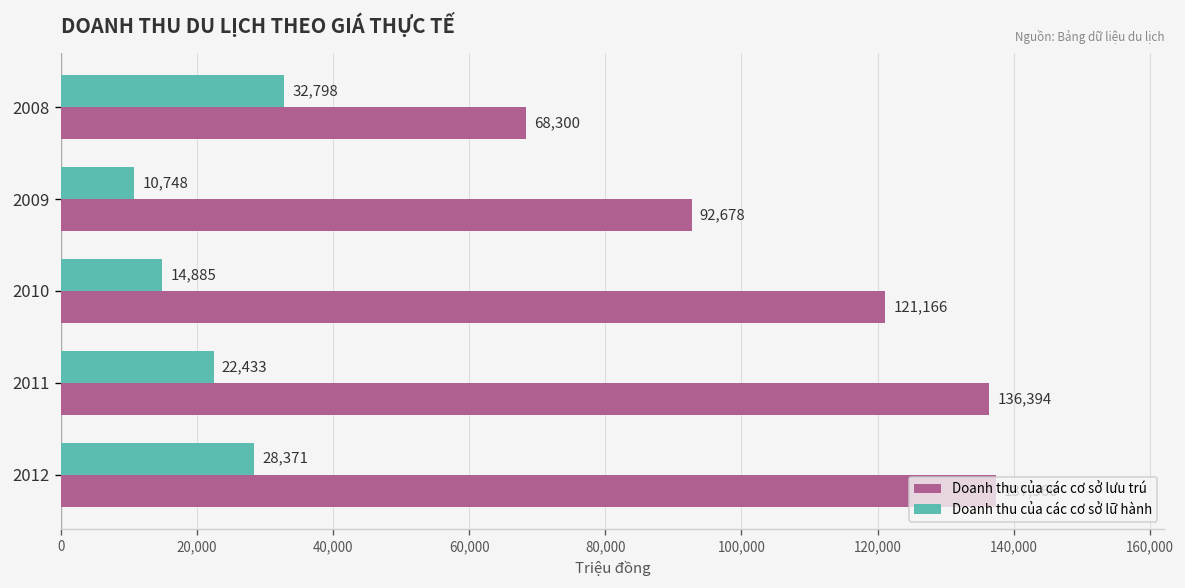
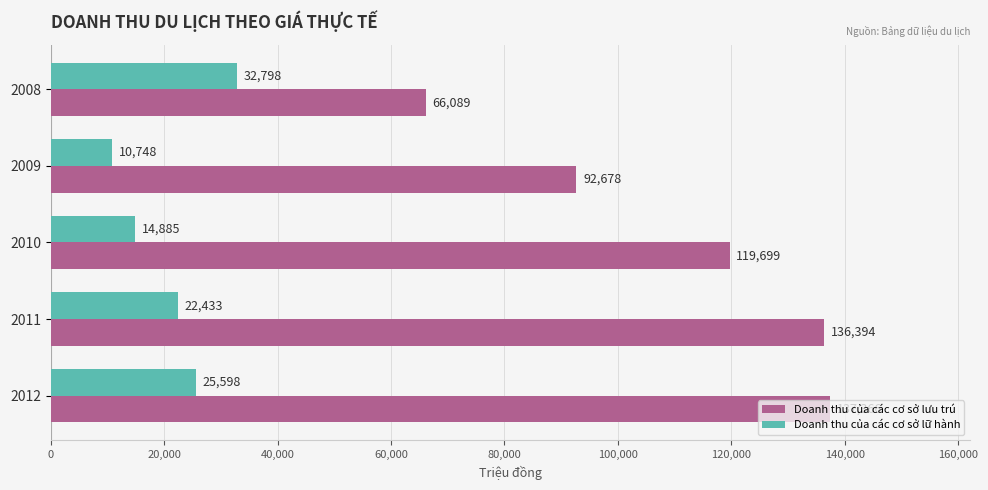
  {
    "Doanh thu của các cơ sở lưu trú": {
-     "2008": "68,300",
+     "2008": "66,089",
      "2009": "92,678",
-     "2010": "121,166",
+     "2010": "119,699",
      "2011": "136,394"
    },
    "Doanh thu của các cơ sở lữ hành": {
      "2008": "32,798",
      "2009": "10,748",
      "2010": "14,885",
      "2011": "22,433",
-     "2012": "28,371"
+     "2012": "25,598"
    }
  }
